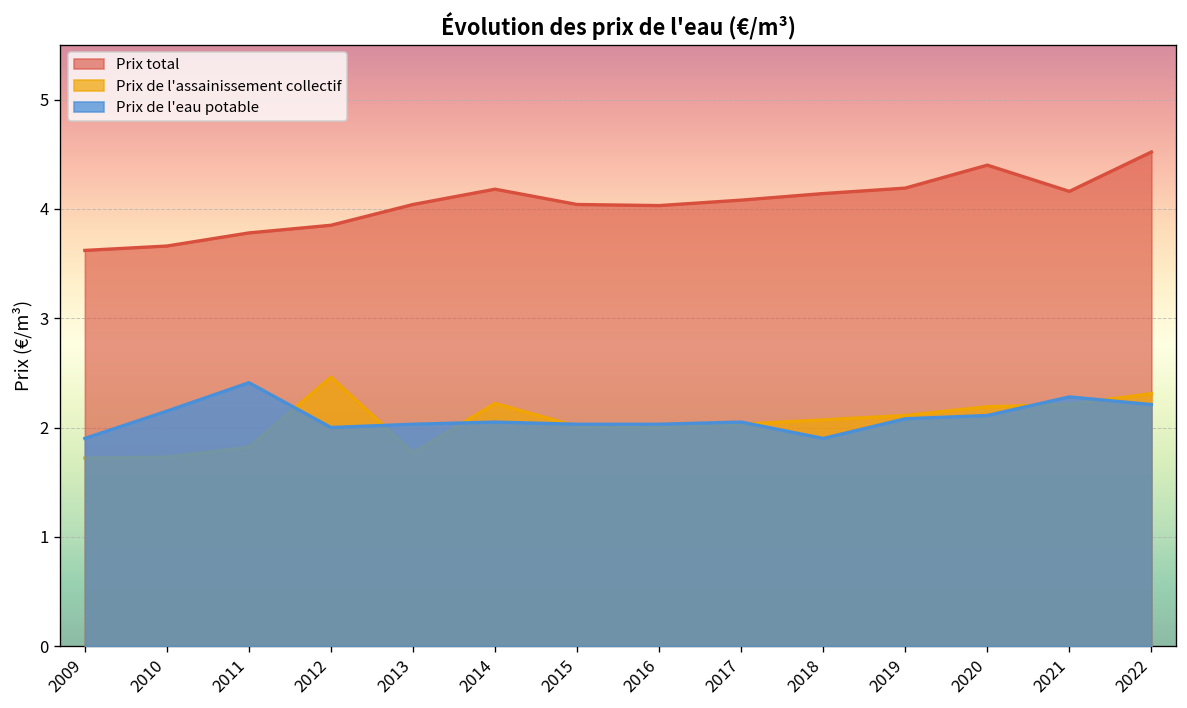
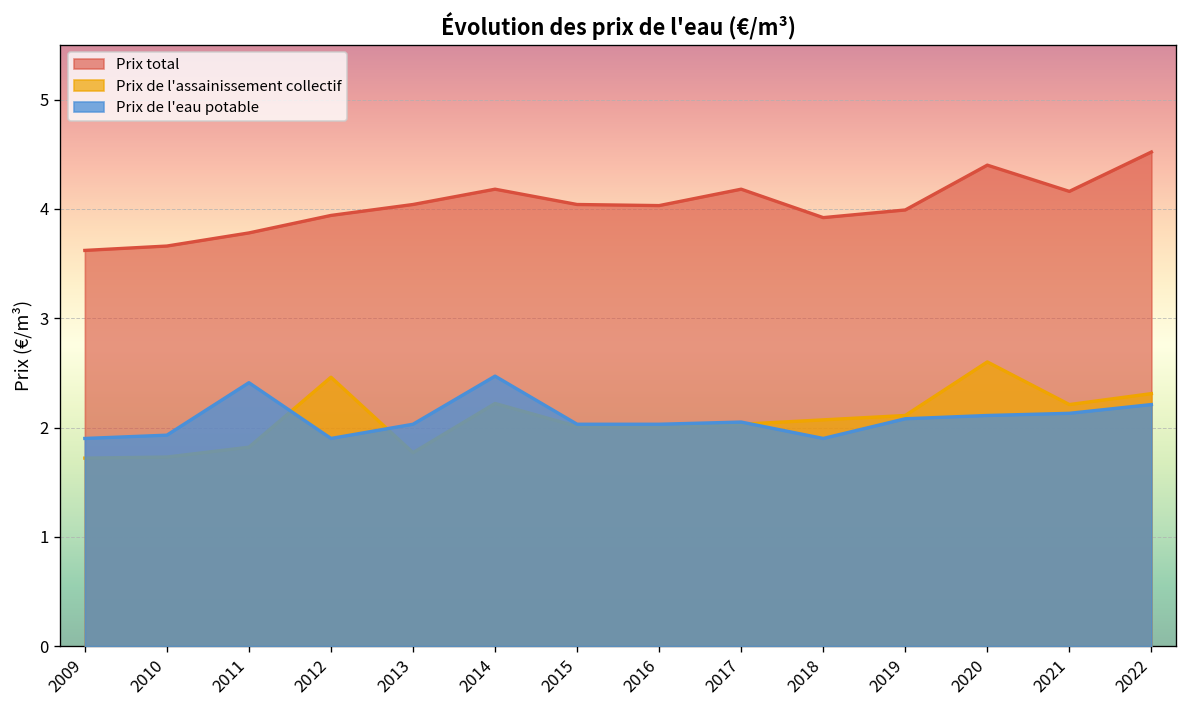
  {
    "Prix total": {
      "2009": 3.6,
      "2010": 3.7,
      "2011": 3.8,
-     "2012": 3.85,
+     "2012": 3.94,
      "2013": 4.0,
      "2014": 4.2,
      "2015": 4.0,
      "2016": 4.0,
-     "2017": 4.1,
-     "2018": 4.1,
-     "2019": 4.2,
+     "2017": 4.2,
+     "2018": 3.9,
+     "2019": 4.0,
      "2020": 4.4,
      "2021": 4.2,
      "2022": 4.5
    },
    "Prix de l'assainissement collectif": {
      "2009": 1.7,
      "2010": 1.7,
      "2011": 1.8,
      "2012": 2.5,
      "2013": 1.8,
      "2014": 2.2,
      "2016": 2.0,
      "2018": 2.1,
      "2019": 2.1,
-     "2020": 2.2,
+     "2020": 2.6,
      "2021": 2.2,
      "2022": 2.3
    },
    "Prix de l'eau potable": {
      "2009": 1.9,
-     "2010": 2.2,
+     "2010": 1.9,
      "2011": 2.4,
-     "2012": 2.0,
+     "2012": 1.9,
      "2013": 2.0,
-     "2014": 2.1,
+     "2014": 2.5,
      "2016": 2.0,
      "2018": 1.9,
      "2019": 2.1,
      "2020": 2.1,
-     "2021": 2.3,
+     "2021": 2.1,
      "2022": 2.2
    }
  }
